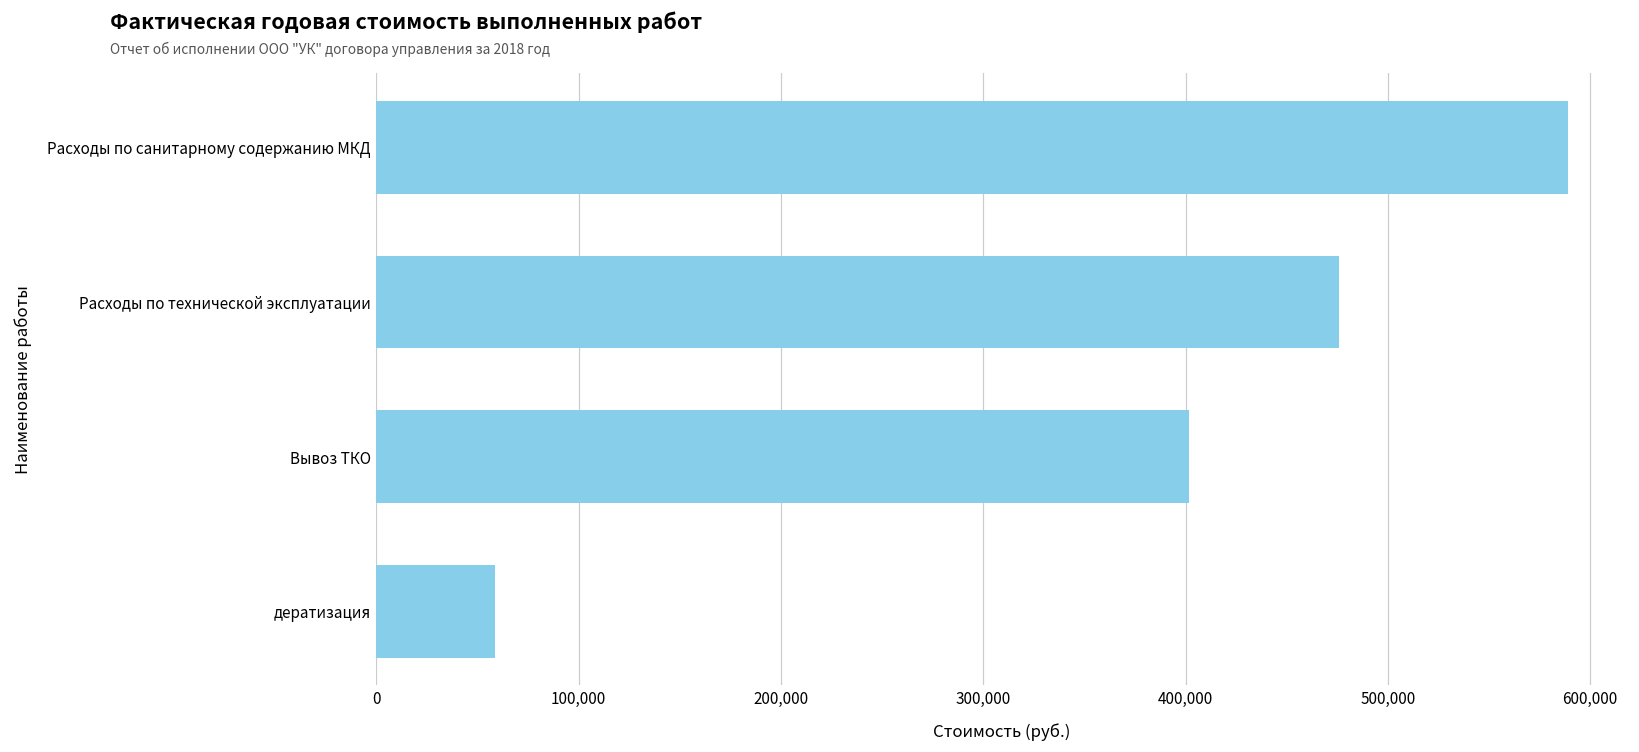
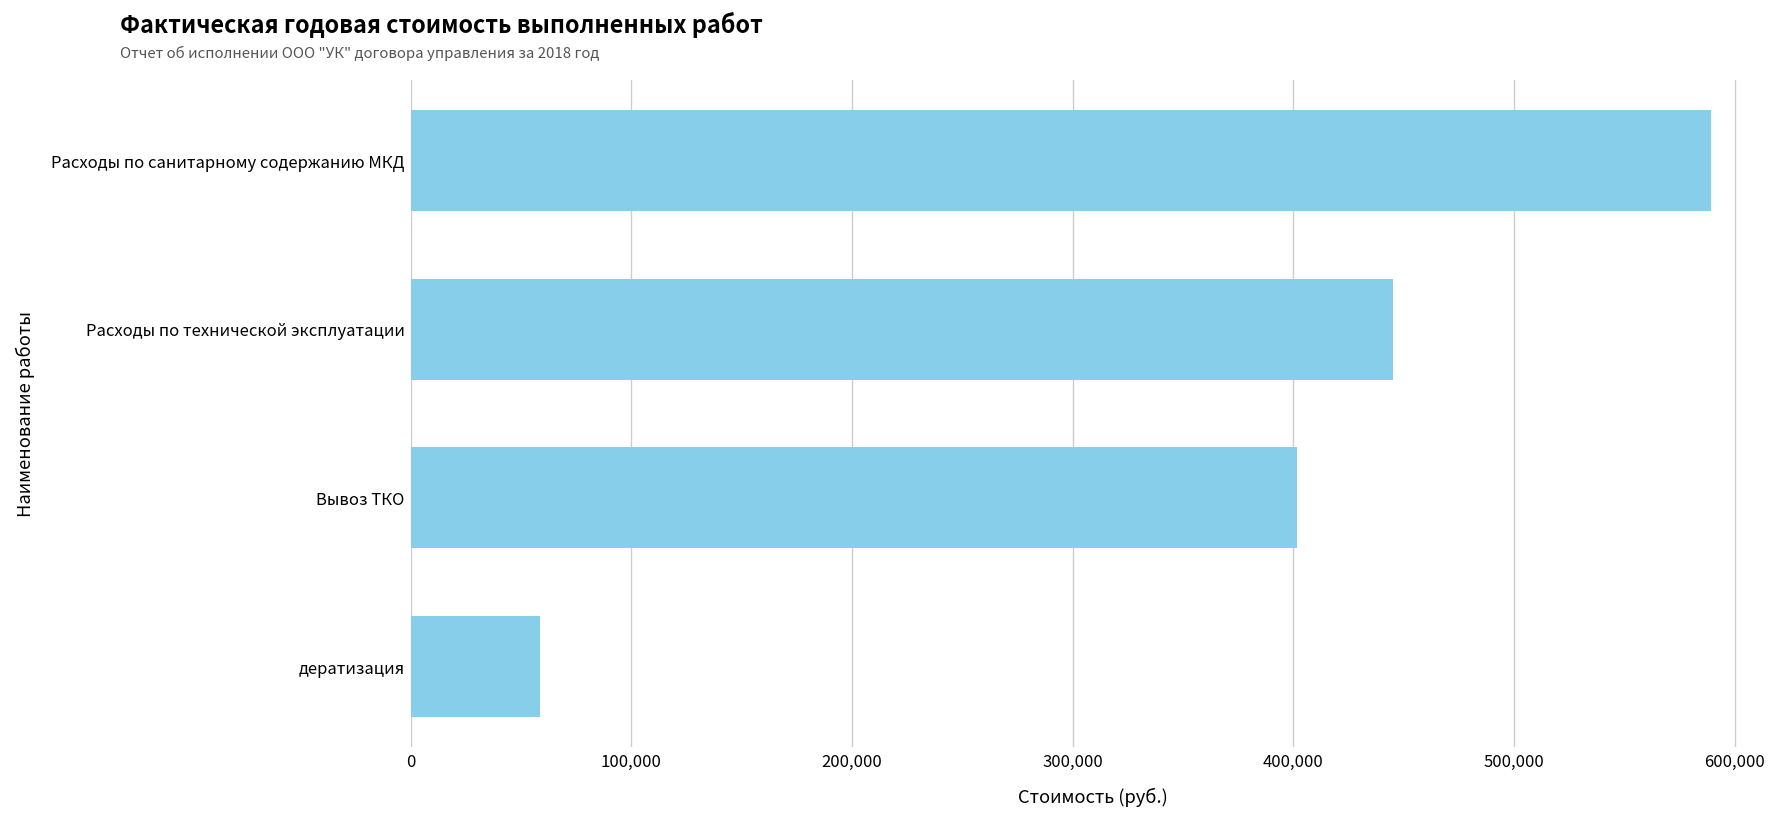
  {
    "Расходы по санитарному содержанию МКД": "589,000",
-   "Расходы по технической эксплуатации": "476,000",
+   "Расходы по технической эксплуатации": "445,000",
    "Вывоз ТКО": "402,000",
    "дератизация": "59,000"
  }
